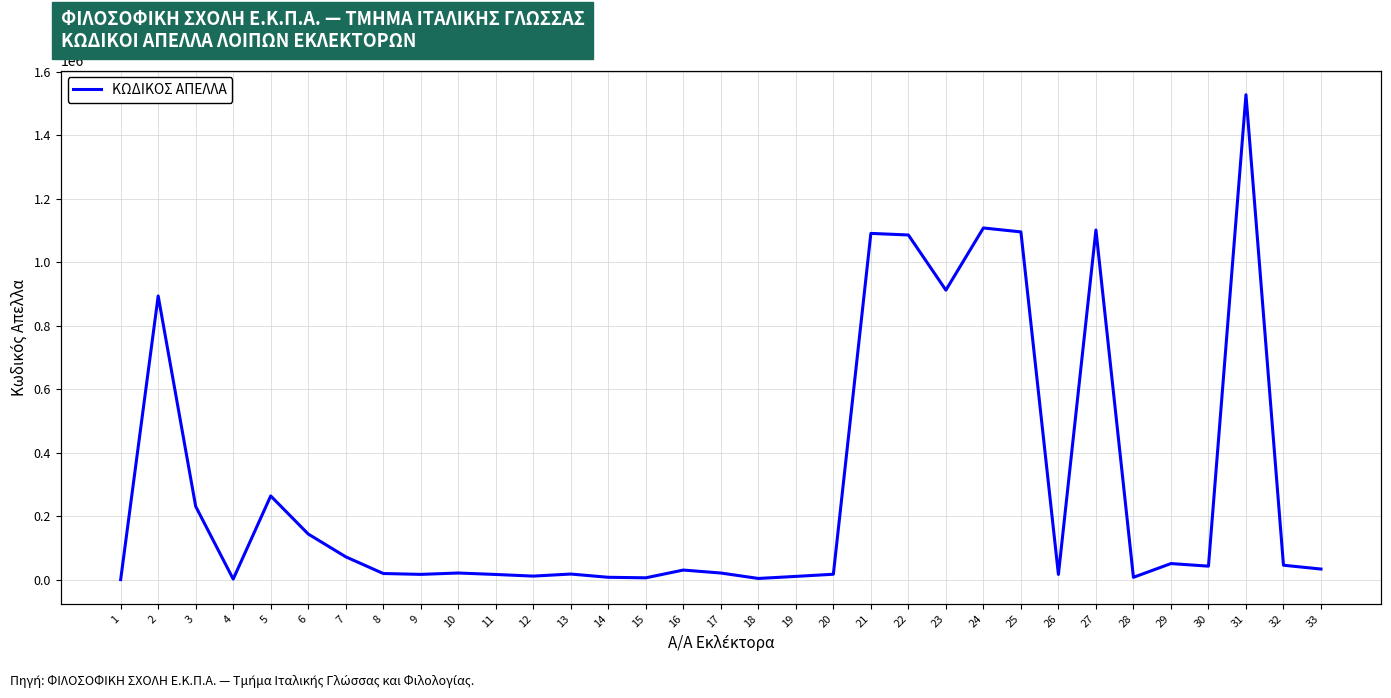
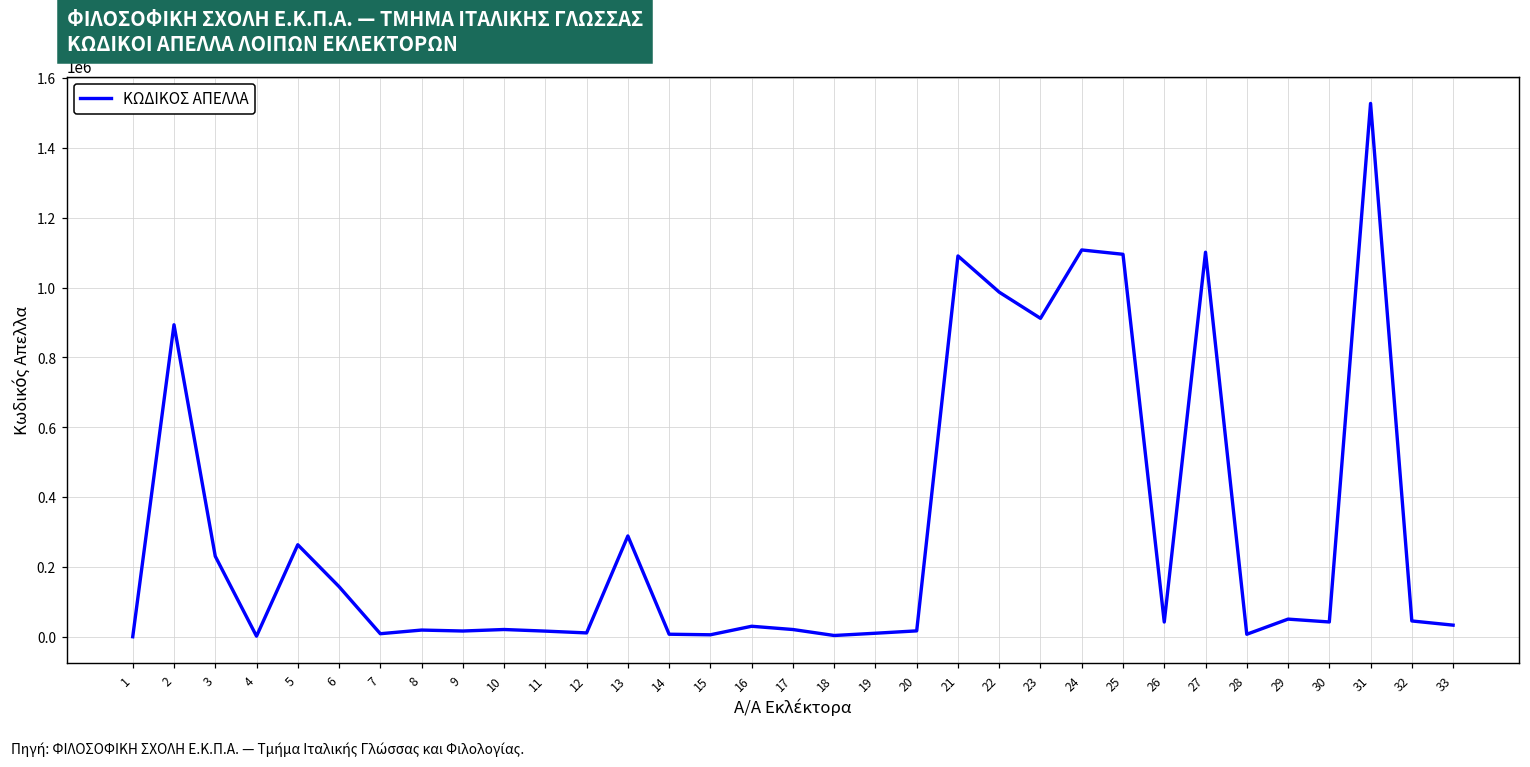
  {
    "1": 0,
    "2": 890000,
    "3": 230000,
    "4": 0,
    "5": 260000,
    "6": 140000,
-   "7": 70000,
+   "7": 10000,
    "8": 20000,
    "9": 20000,
    "10": 20000,
    "11": 20000,
    "12": 10000,
-   "13": 20000,
+   "13": 290000,
    "14": 10000,
    "15": 10000,
    "16": 30000,
    "17": 20000,
    "18": 0,
    "19": 10000,
    "20": 20000,
    "21": 1090000,
-   "22": 1090000,
+   "22": 990000,
    "23": 910000,
    "24": 1110000,
    "25": 1100000,
-   "26": 20000,
+   "26": 40000,
    "27": 1100000,
    "28": 10000,
    "29": 50000,
    "30": 40000,
    "31": 1530000,
    "32": 50000,
    "33": 30000
  }
